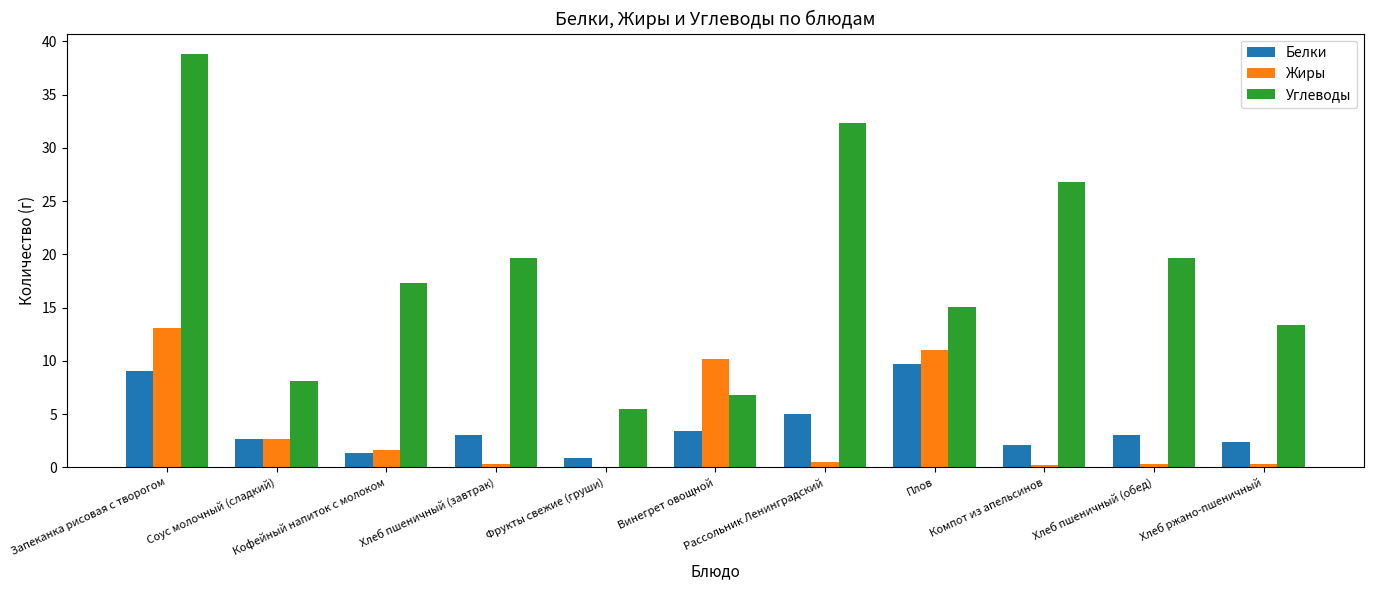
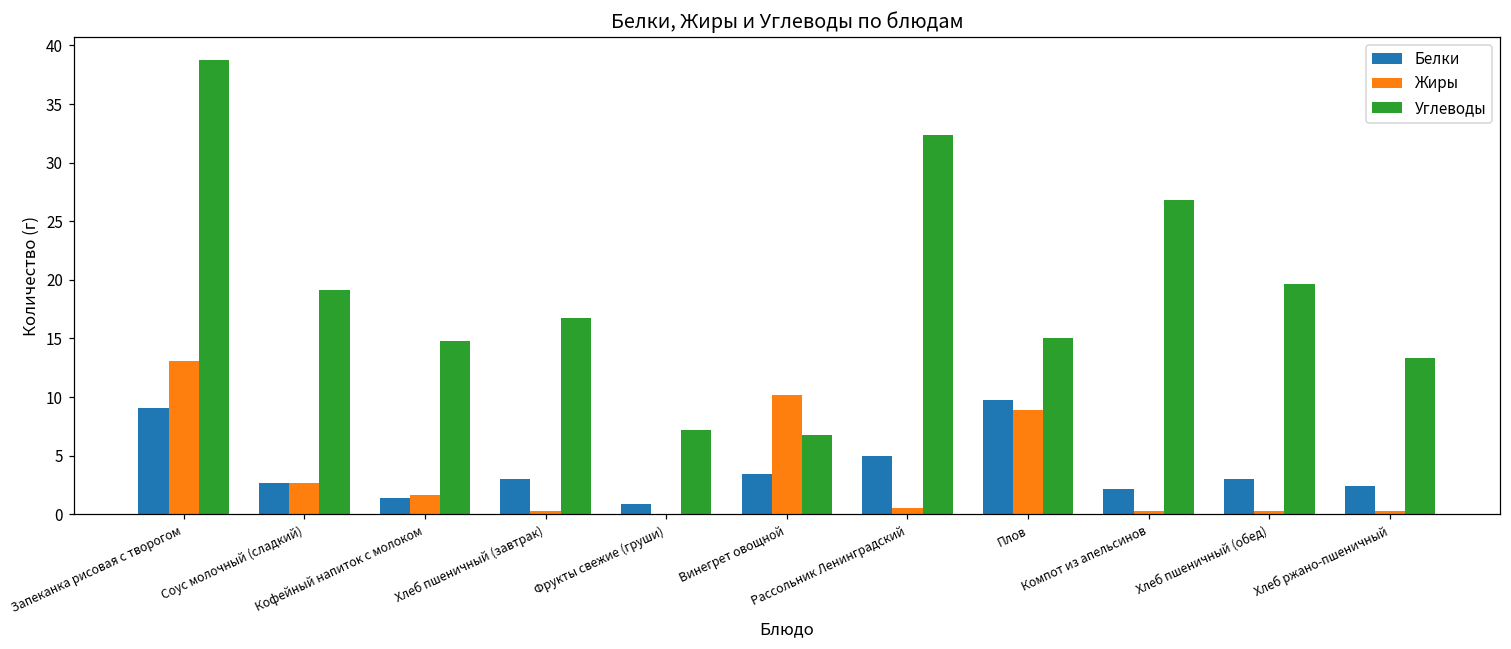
  {
    "Белки": {
      "Запеканка рисовая с творогом": 9.1,
      "Соус молочный (сладкий)": 2.6,
      "Кофейный напиток с молоком": 1.4,
      "Хлеб пшеничный (завтрак)": 3.0,
      "Фрукты свежие (груши)": 0.9,
      "Винегрет овощной": 3.4,
      "Рассольник Ленинградский": 5.0,
      "Плов": 9.7,
      "Компот из апельсинов": 2.1,
      "Хлеб пшеничный (обед)": 3.0,
      "Хлеб ржано-пшеничный": 2.4
    },
    "Жиры": {
      "Запеканка рисовая с творогом": 13.1,
      "Соус молочный (сладкий)": 2.7,
      "Кофейный напиток с молоком": 1.6,
      "Хлеб пшеничный (завтрак)": 0.3,
      "Фрукты свежие (груши)": 0.0,
      "Винегрет овощной": 10.2,
      "Рассольник Ленинградский": 0.5,
-     "Плов": 11.0,
+     "Плов": 8.9,
      "Компот из апельсинов": 0.3,
      "Хлеб пшеничный (обед)": 0.3,
      "Хлеб ржано-пшеничный": 0.3
    },
    "Углеводы": {
      "Запеканка рисовая с творогом": 38.8,
-     "Соус молочный (сладкий)": 8.2,
-     "Кофейный напиток с молоком": 17.4,
-     "Хлеб пшеничный (завтрак)": 19.7,
-     "Фрукты свежие (груши)": 5.5,
+     "Соус молочный (сладкий)": 19.2,
+     "Кофейный напиток с молоком": 14.8,
+     "Хлеб пшеничный (завтрак)": 16.7,
+     "Фрукты свежие (груши)": 7.2,
      "Винегрет овощной": 6.8,
      "Рассольник Ленинградский": 32.4,
      "Плов": 15.1,
      "Компот из апельсинов": 26.8,
      "Хлеб пшеничный (обед)": 19.7,
      "Хлеб ржано-пшеничный": 13.4
    }
  }
